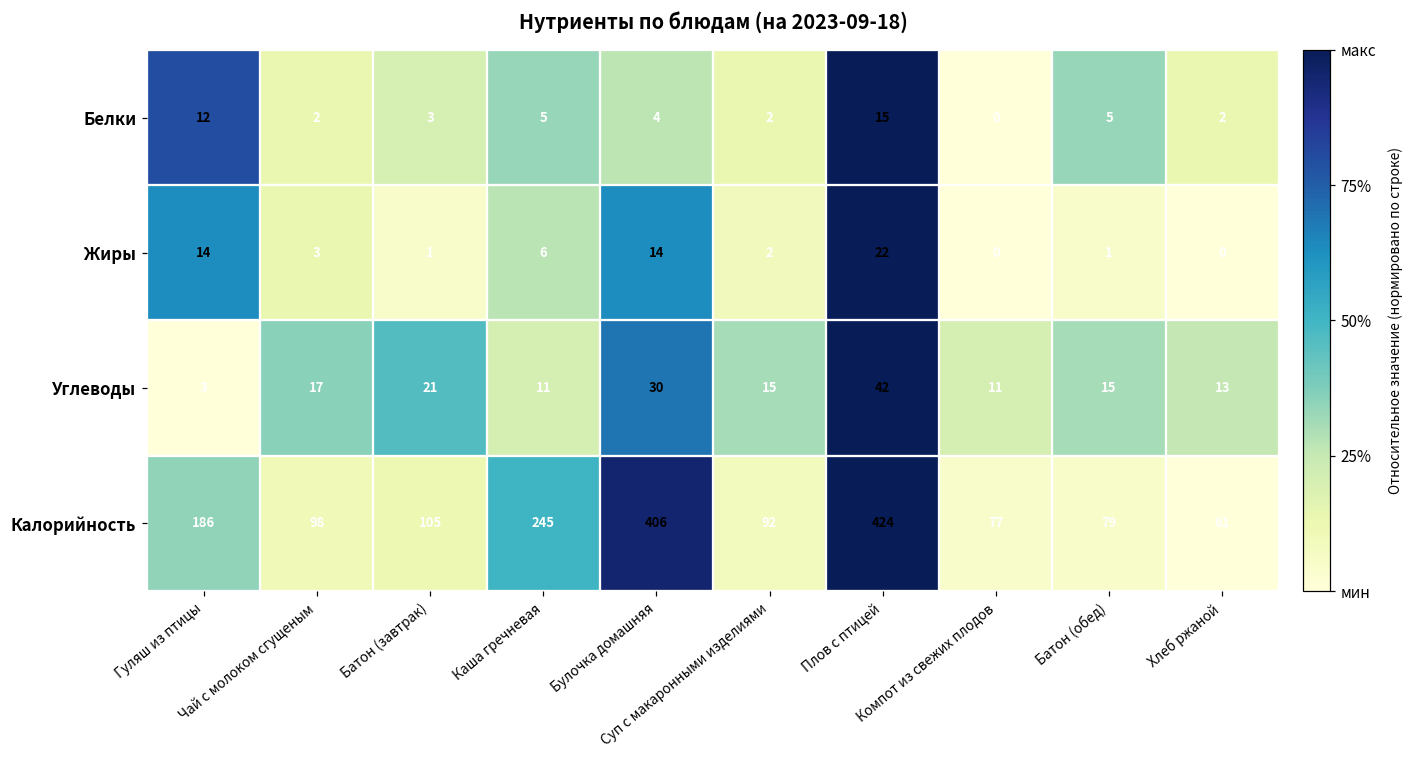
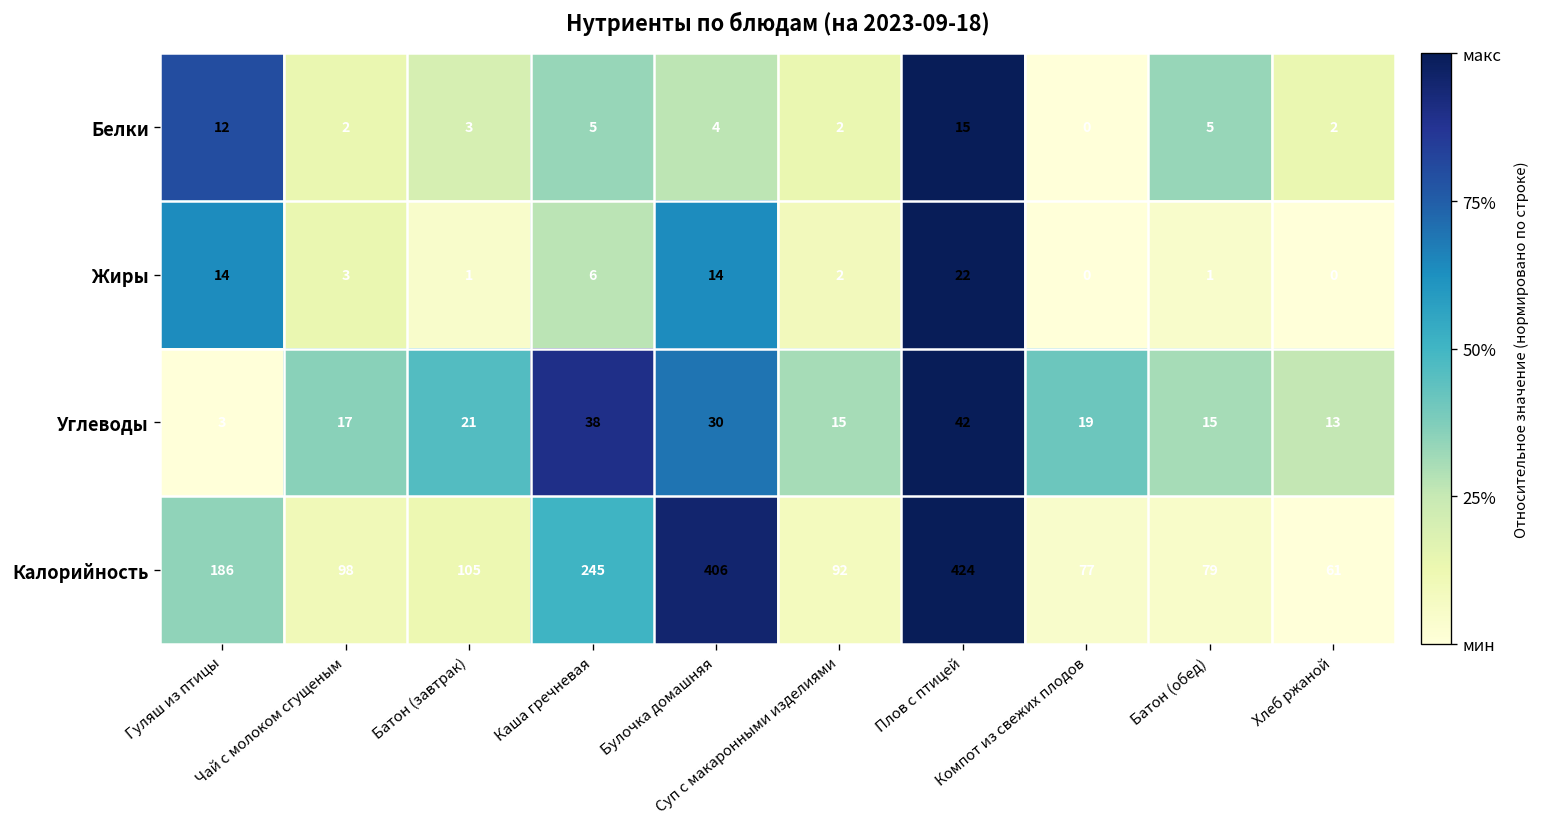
  {
    "Белки": {
      "Гуляш из птицы": 12,
      "Чай с молоком сгущеным": 2,
      "Батон (завтрак)": 3,
      "Каша гречневая": 5,
      "Булочка домашняя": 4,
      "Суп с макаронными изделиями": 2,
      "Плов с птицей": 15,
      "Батон (обед)": 5,
      "Хлеб ржаной": 2
    },
    "Жиры": {
      "Гуляш из птицы": 14,
      "Чай с молоком сгущеным": 3,
      "Батон (завтрак)": 1,
      "Каша гречневая": 6,
      "Булочка домашняя": 14,
      "Суп с макаронными изделиями": 2,
      "Плов с птицей": 22,
      "Батон (обед)": 1
    },
    "Углеводы": {
      "Чай с молоком сгущеным": 17,
      "Батон (завтрак)": 21,
-     "Каша гречневая": 11,
+     "Каша гречневая": 38,
      "Булочка домашняя": 30,
      "Суп с макаронными изделиями": 15,
      "Плов с птицей": 42,
-     "Компот из свежих плодов": 11,
+     "Компот из свежих плодов": 19,
      "Батон (обед)": 15,
      "Хлеб ржаной": 13
    },
    "Калорийность": {
      "Гуляш из птицы": 186,
      "Чай с молоком сгущеным": 98,
      "Батон (завтрак)": 105,
      "Каша гречневая": 245,
      "Булочка домашняя": 406,
      "Суп с макаронными изделиями": 92,
      "Плов с птицей": 424,
      "Компот из свежих плодов": 77,
      "Батон (обед)": 79
    }
  }
